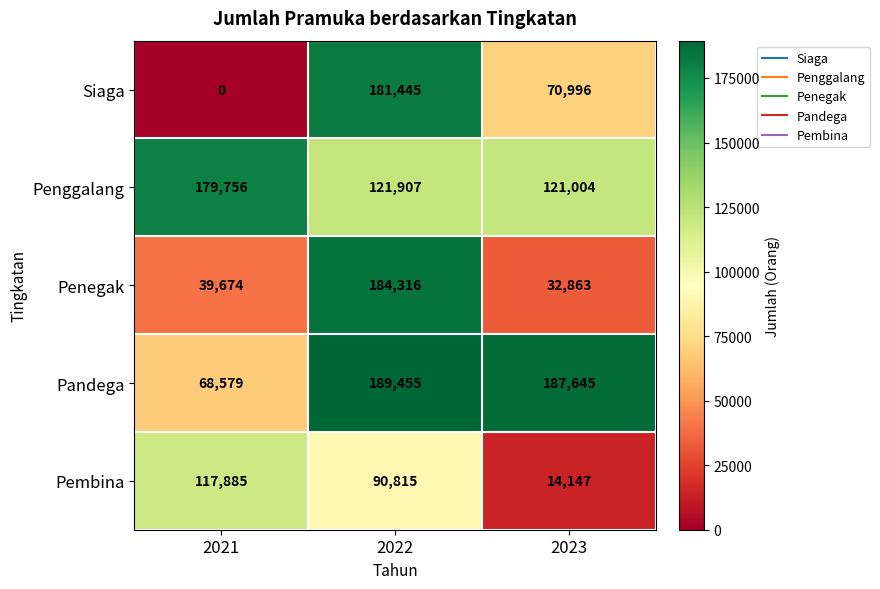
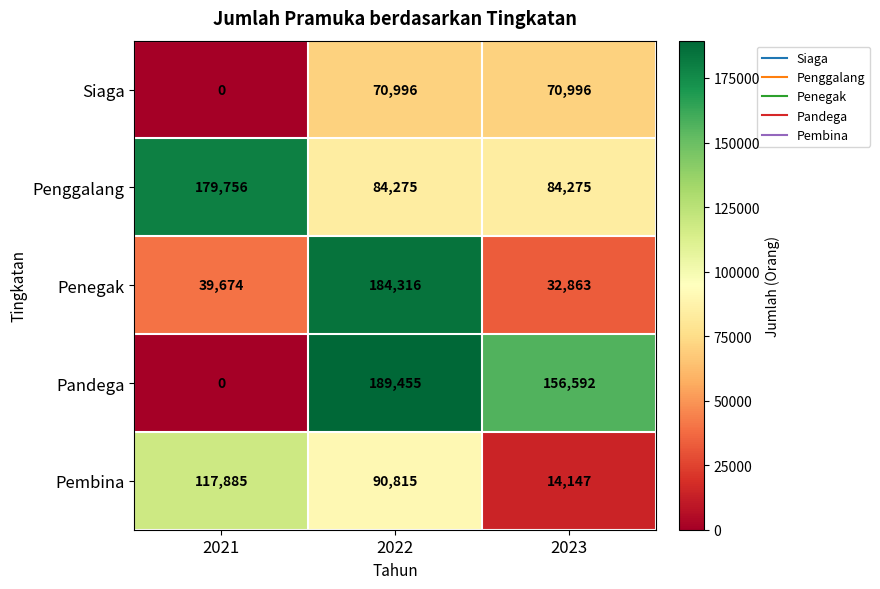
  {
    "Siaga": {
      "2021": "0",
-     "2022": "181,445",
+     "2022": "70,996",
      "2023": "70,996"
    },
    "Penggalang": {
      "2021": "179,756",
-     "2022": "121,907",
-     "2023": "121,004"
+     "2022": "84,275",
+     "2023": "84,275"
    },
    "Penegak": {
      "2021": "39,674",
      "2022": "184,316",
      "2023": "32,863"
    },
    "Pandega": {
-     "2021": "68,579",
+     "2021": "0",
      "2022": "189,455",
-     "2023": "187,645"
+     "2023": "156,592"
    },
    "Pembina": {
      "2021": "117,885",
      "2022": "90,815",
      "2023": "14,147"
    }
  }
